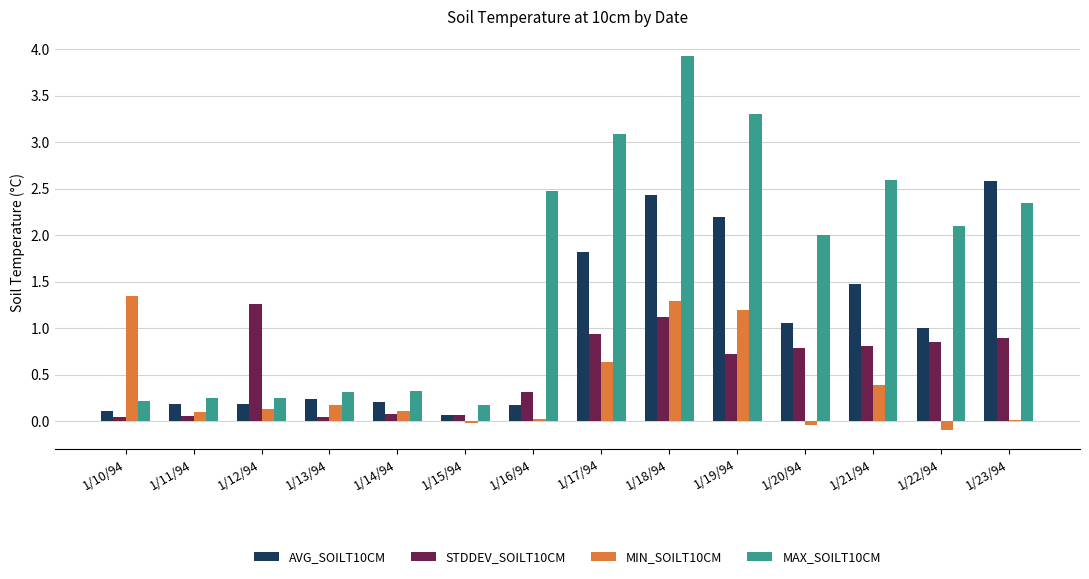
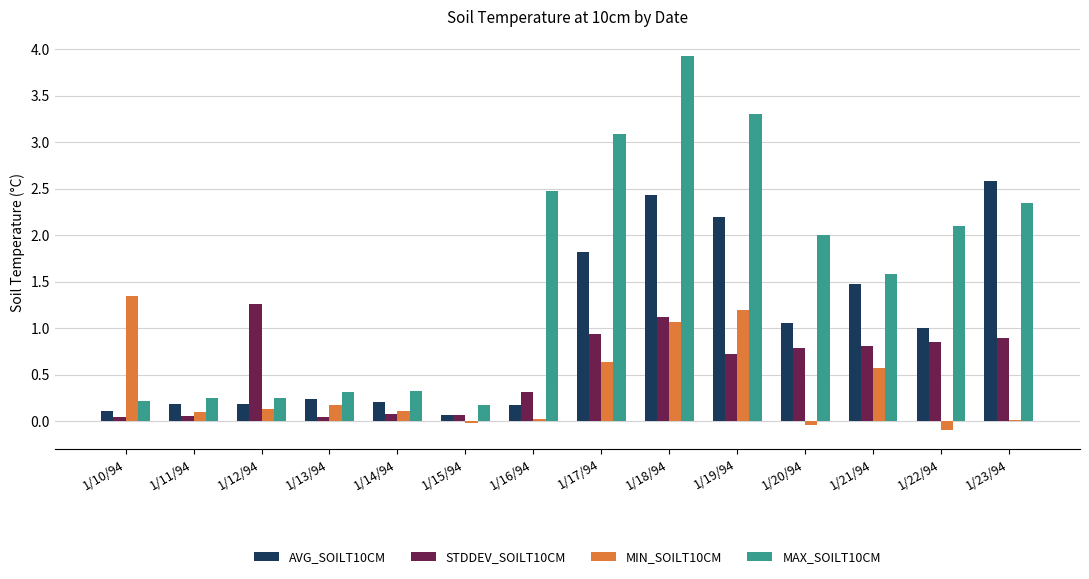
  {
    "AVG_SOILT10CM": {
      "1/10/94": 0.1,
      "1/11/94": 0.2,
      "1/12/94": 0.2,
      "1/13/94": 0.2,
      "1/14/94": 0.2,
      "1/15/94": 0.1,
      "1/16/94": 0.2,
      "1/17/94": 1.8,
      "1/18/94": 2.4,
      "1/19/94": 2.2,
      "1/20/94": 1.1,
      "1/21/94": 1.5,
      "1/22/94": 1.0,
      "1/23/94": 2.6
    },
    "STDDEV_SOILT10CM": {
      "1/10/94": 0.0,
      "1/11/94": 0.1,
      "1/12/94": 1.3,
      "1/13/94": 0.0,
      "1/14/94": 0.1,
      "1/15/94": 0.1,
      "1/16/94": 0.3,
      "1/17/94": 0.9,
      "1/18/94": 1.1,
      "1/19/94": 0.7,
      "1/20/94": 0.8,
      "1/21/94": 0.8,
      "1/22/94": 0.9,
      "1/23/94": 0.9
    },
    "MIN_SOILT10CM": {
      "1/10/94": 1.3,
      "1/11/94": 0.1,
      "1/12/94": 0.1,
      "1/13/94": 0.2,
      "1/14/94": 0.1,
      "1/17/94": 0.6,
-     "1/18/94": 1.3,
+     "1/18/94": 1.1,
      "1/19/94": 1.2,
      "1/20/94": 0.0,
-     "1/21/94": 0.4,
+     "1/21/94": 0.6,
      "1/22/94": -0.1
    },
    "MAX_SOILT10CM": {
      "1/10/94": 0.2,
      "1/11/94": 0.3,
      "1/12/94": 0.3,
      "1/13/94": 0.3,
      "1/14/94": 0.3,
      "1/15/94": 0.2,
      "1/16/94": 2.5,
      "1/17/94": 3.1,
      "1/18/94": 3.9,
      "1/19/94": 3.3,
      "1/20/94": 2.0,
-     "1/21/94": 2.6,
+     "1/21/94": 1.6,
      "1/22/94": 2.1,
      "1/23/94": 2.4
    }
  }
